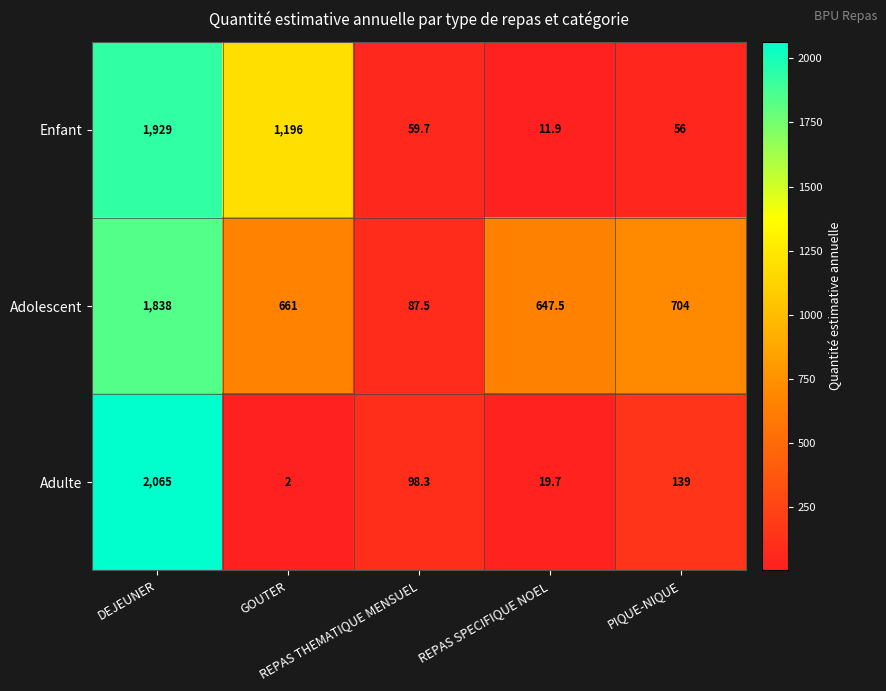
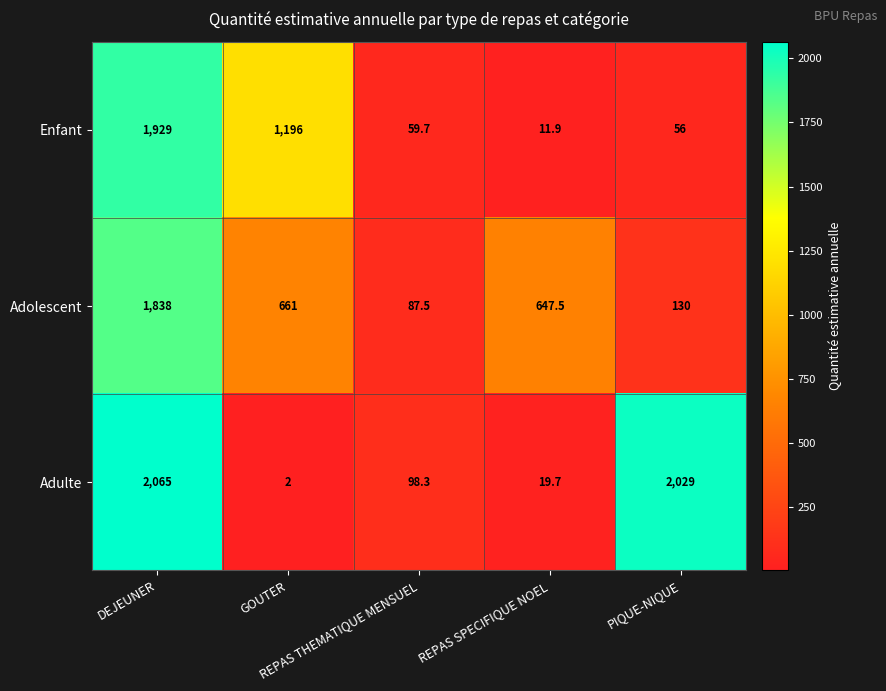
  {
    "Enfant": {
      "DEJEUNER": "1,929",
      "GOUTER": "1,196",
      "REPAS THEMATIQUE MENSUEL": "59.7",
      "REPAS SPECIFIQUE NOEL": "11.9",
      "PIQUE-NIQUE": "56"
    },
    "Adolescent": {
      "DEJEUNER": "1,838",
      "GOUTER": "661",
      "REPAS THEMATIQUE MENSUEL": "87.5",
      "REPAS SPECIFIQUE NOEL": "647.5",
-     "PIQUE-NIQUE": "704"
+     "PIQUE-NIQUE": "130"
    },
    "Adulte": {
      "DEJEUNER": "2,065",
      "GOUTER": "2",
      "REPAS THEMATIQUE MENSUEL": "98.3",
      "REPAS SPECIFIQUE NOEL": "19.7",
-     "PIQUE-NIQUE": "139"
+     "PIQUE-NIQUE": "2,029"
    }
  }
